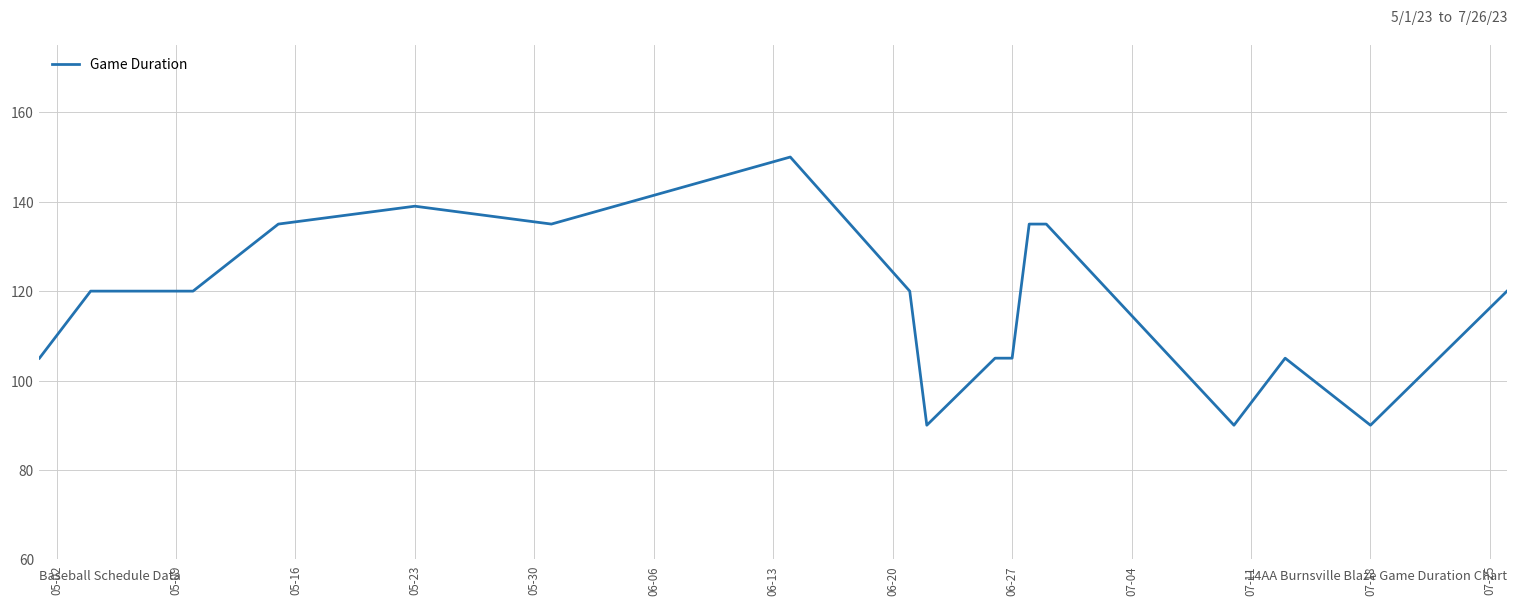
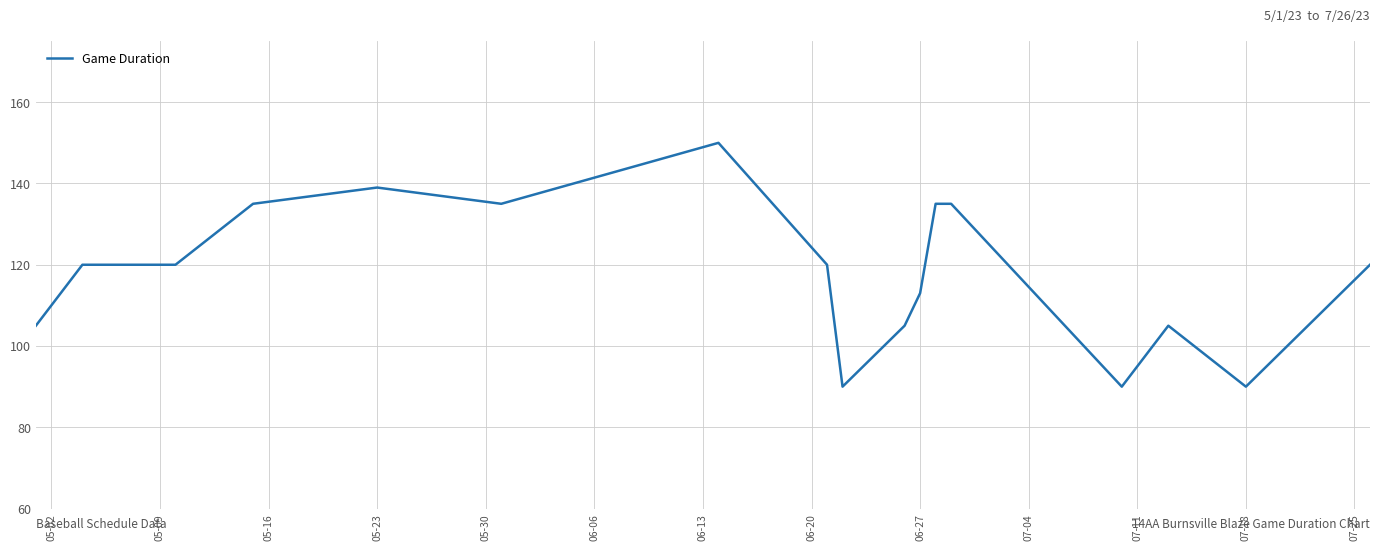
  {
    "05-23": 139,
-   "06-27": 105,
+   "06-27": 113,
    "07-18": 90
  }
